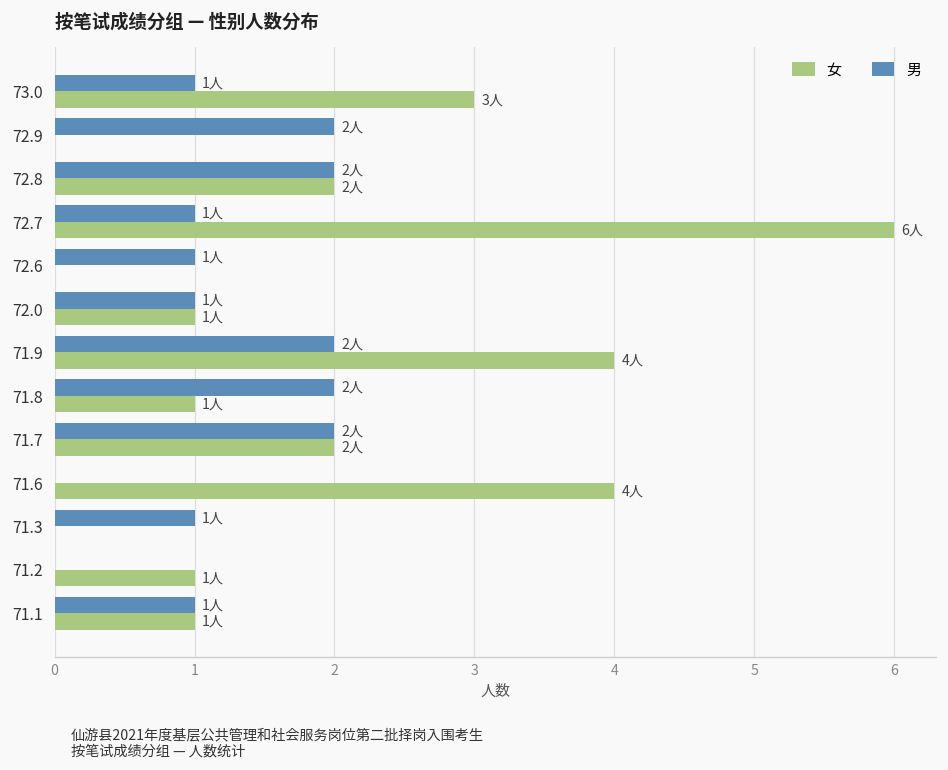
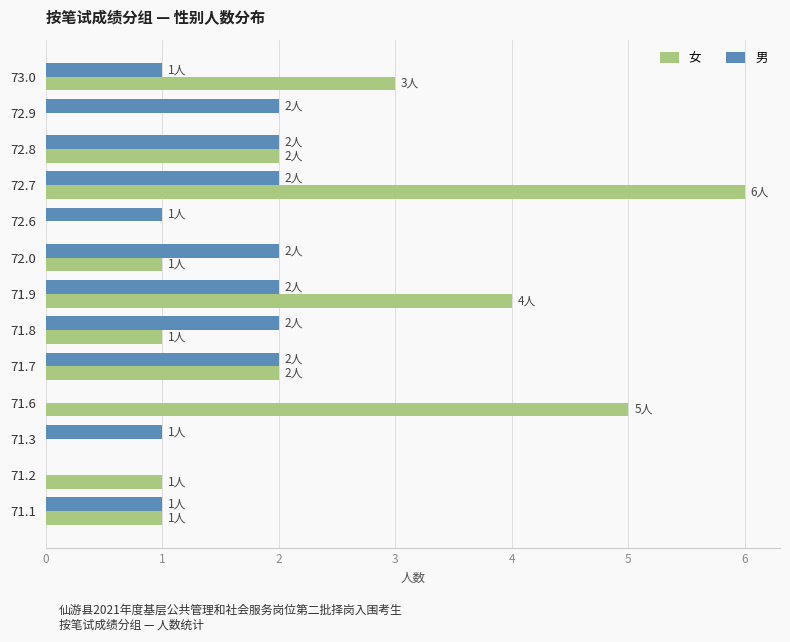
  {
    "女": {
      "73.0": "3人",
      "72.8": "2人",
      "72.7": "6人",
      "72.0": "1人",
      "71.9": "4人",
      "71.8": "1人",
      "71.7": "2人",
-     "71.6": "4人",
+     "71.6": "5人",
      "71.2": "1人",
      "71.1": "1人"
    },
    "男": {
      "73.0": "1人",
      "72.9": "2人",
      "72.8": "2人",
-     "72.7": "1人",
+     "72.7": "2人",
      "72.6": "1人",
-     "72.0": "1人",
+     "72.0": "2人",
      "71.9": "2人",
      "71.8": "2人",
      "71.7": "2人",
      "71.3": "1人",
      "71.1": "1人"
    }
  }
